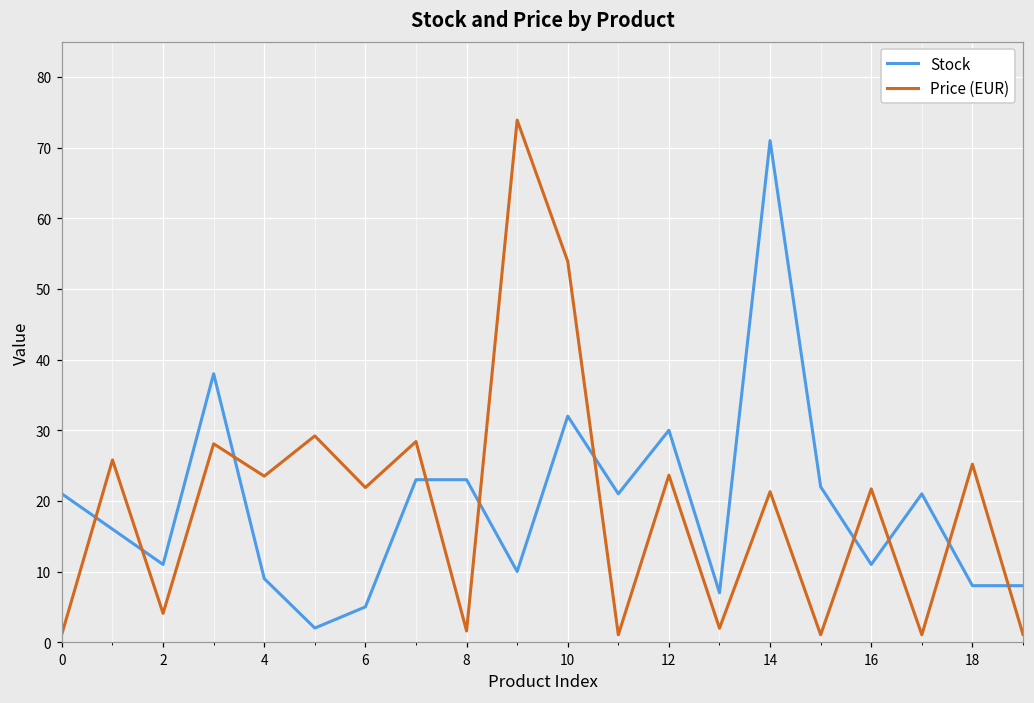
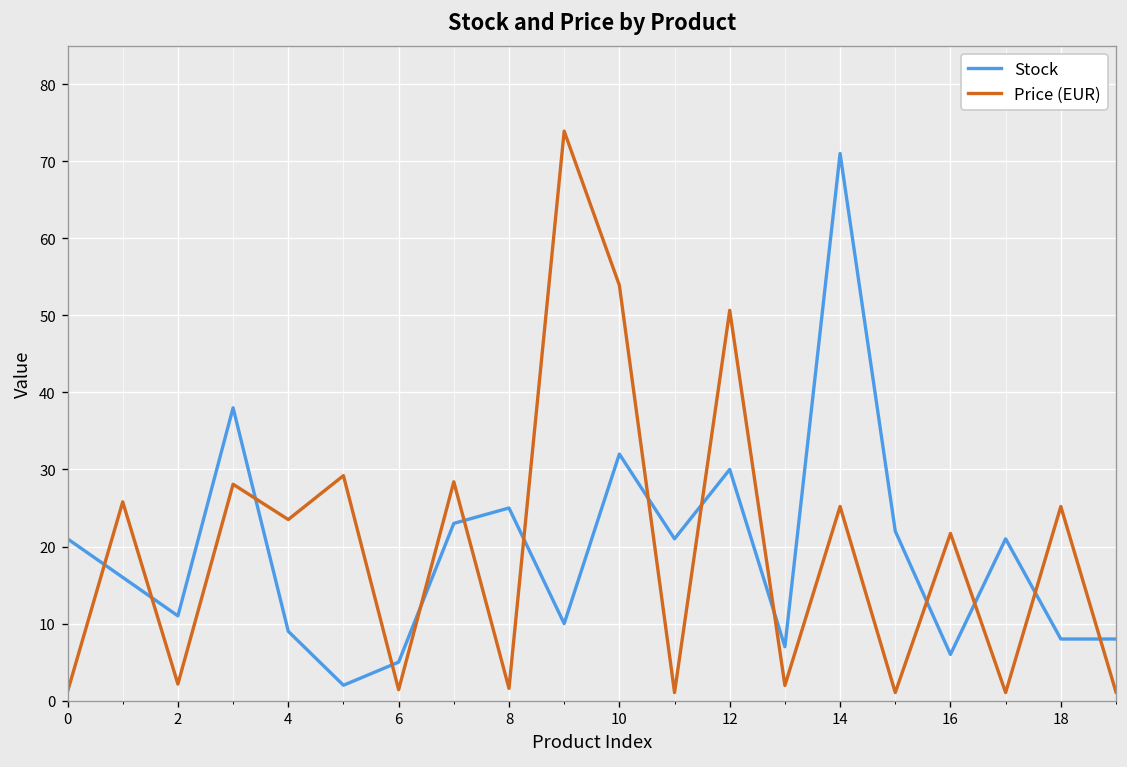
  {
    "Stock": {
      "0": 21,
      "2": 11,
      "4": 9,
      "6": 5,
-     "8": 23,
+     "8": 25,
      "10": 32,
      "12": 30,
      "14": 71,
-     "16": 11,
+     "16": 6,
      "18": 8
    },
    "Price (EUR)": {
      "0": 1,
-     "2": 4,
+     "2": 2,
      "4": 24,
-     "6": 22,
+     "6": 1,
      "8": 2,
      "10": 54,
-     "12": 24,
-     "14": 21,
+     "12": 51,
+     "14": 25,
      "16": 22,
      "18": 25
    }
  }
